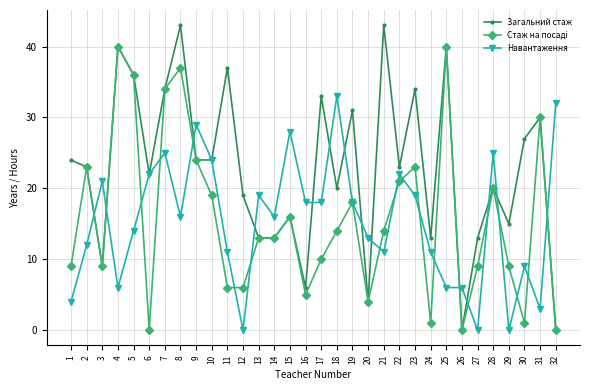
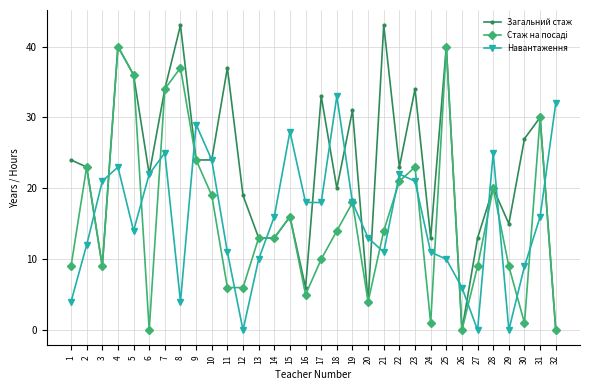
  {
    "Навантаження": {
      "1": 4,
      "2": 12,
      "3": 21,
-     "4": 6,
+     "4": 23,
      "5": 14,
      "7": 25,
-     "8": 16,
+     "8": 4,
      "9": 29,
      "11": 11,
      "12": 0,
-     "13": 19,
+     "13": 10,
      "14": 16,
      "15": 28,
      "16": 18,
      "17": 18,
      "18": 33,
      "20": 13,
      "21": 11,
      "22": 22,
-     "23": 19,
+     "23": 21,
      "24": 11,
-     "25": 6,
+     "25": 10,
      "26": 6,
      "27": 0,
      "28": 25,
      "29": 0,
      "30": 9,
-     "31": 3,
+     "31": 16,
      "32": 32
    }
  }
